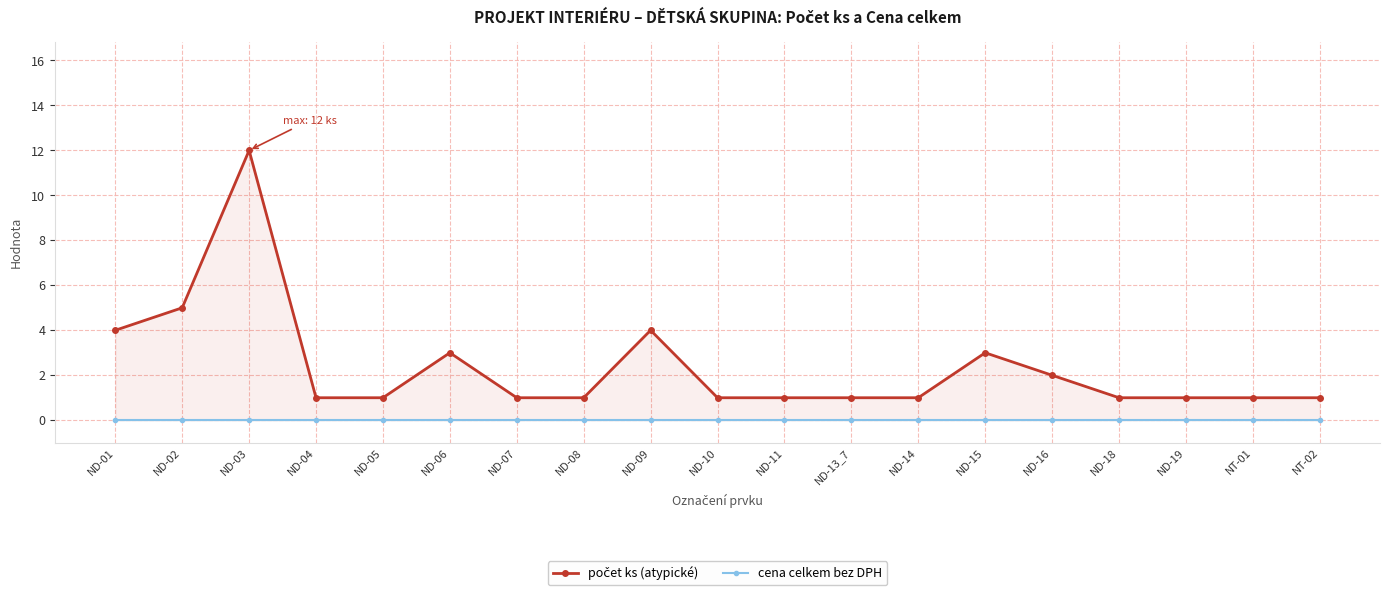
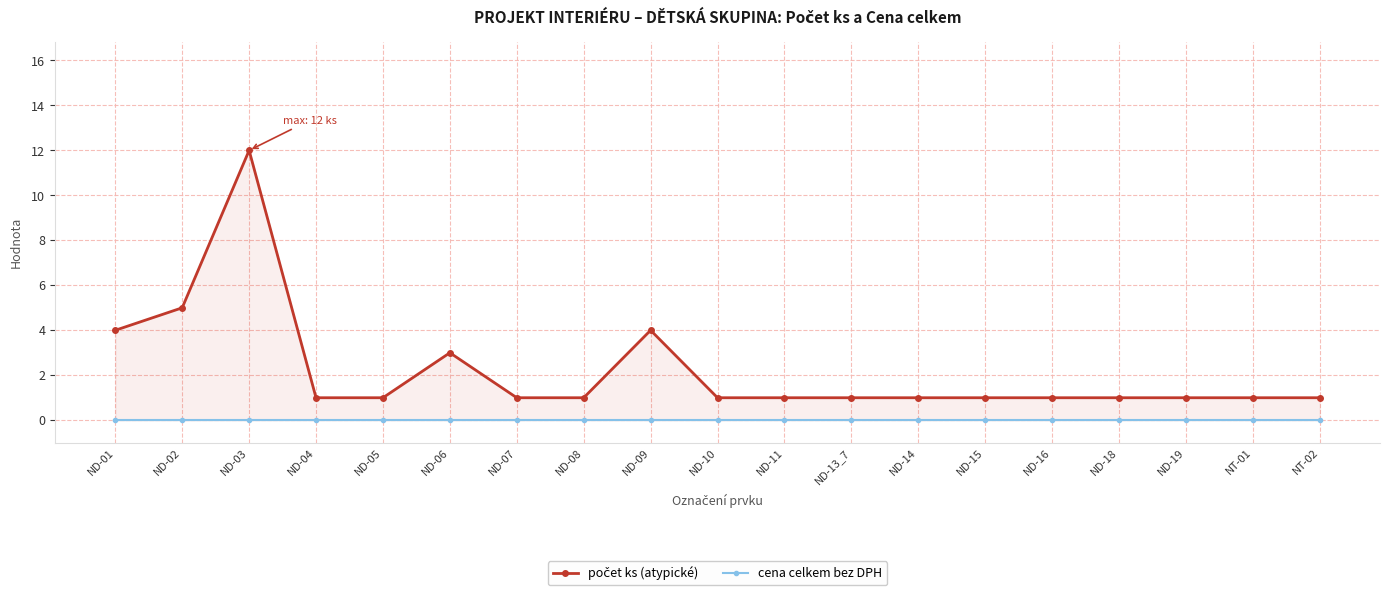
  {
    "počet ks (atypické)": {
      "ND-01": 4,
      "ND-02": 5,
      "ND-04": 1,
      "ND-05": 1,
      "ND-06": 3,
      "ND-07": 1,
      "ND-08": 1,
      "ND-09": 4,
      "ND-10": 1,
      "ND-11": 1,
      "ND-13_7": 1,
      "ND-14": 1,
-     "ND-15": 3,
-     "ND-16": 2,
+     "ND-15": 1,
+     "ND-16": 1,
      "ND-18": 1,
      "ND-19": 1,
      "NT-01": 1,
      "NT-02": 1
    },
    "cena celkem bez DPH": {
      "ND-01": 0,
      "ND-02": 0,
      "ND-03": 0,
      "ND-04": 0,
      "ND-05": 0,
      "ND-06": 0,
      "ND-07": 0,
      "ND-08": 0,
      "ND-09": 0,
      "ND-10": 0,
      "ND-11": 0,
      "ND-13_7": 0,
      "ND-14": 0,
      "ND-15": 0,
      "ND-16": 0,
      "ND-18": 0,
      "ND-19": 0,
      "NT-01": 0,
      "NT-02": 0
    }
  }
